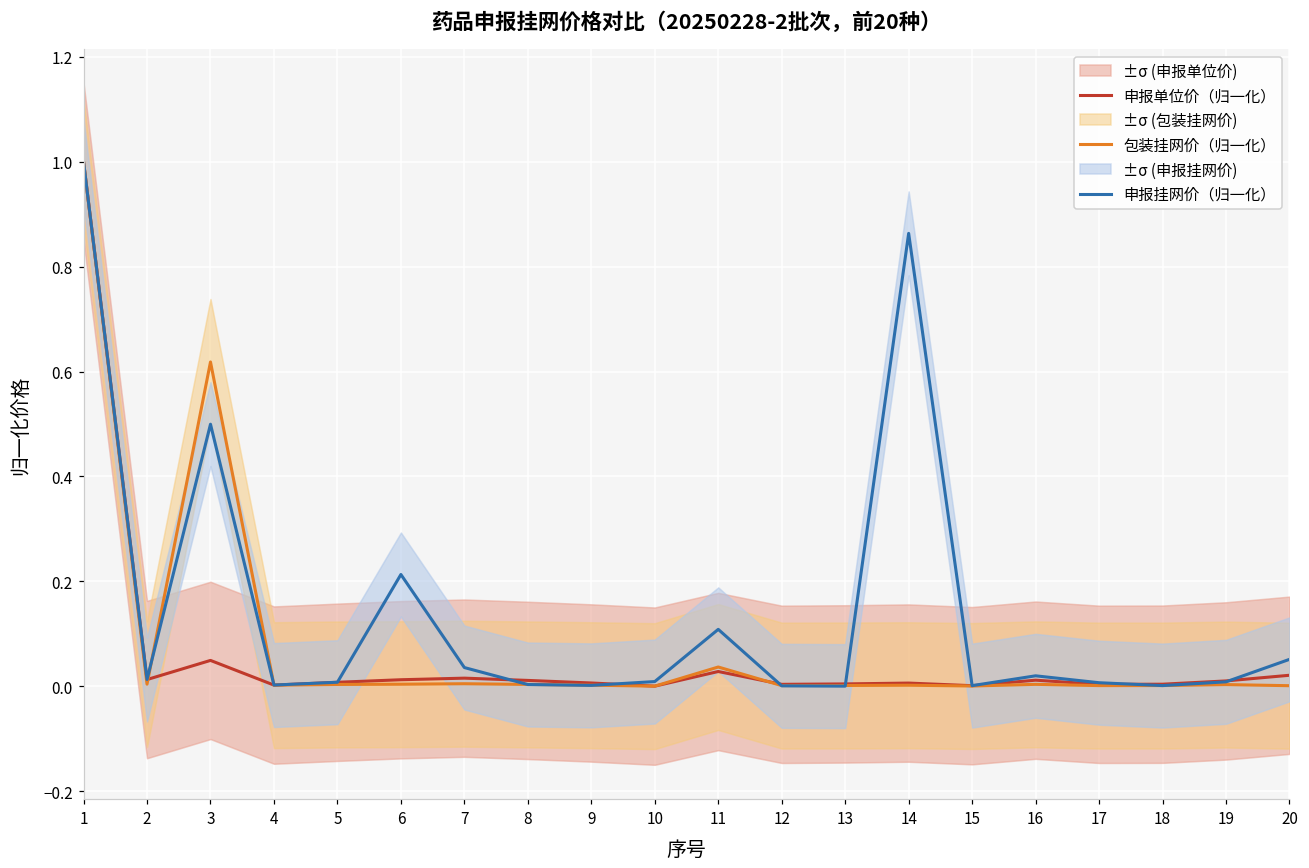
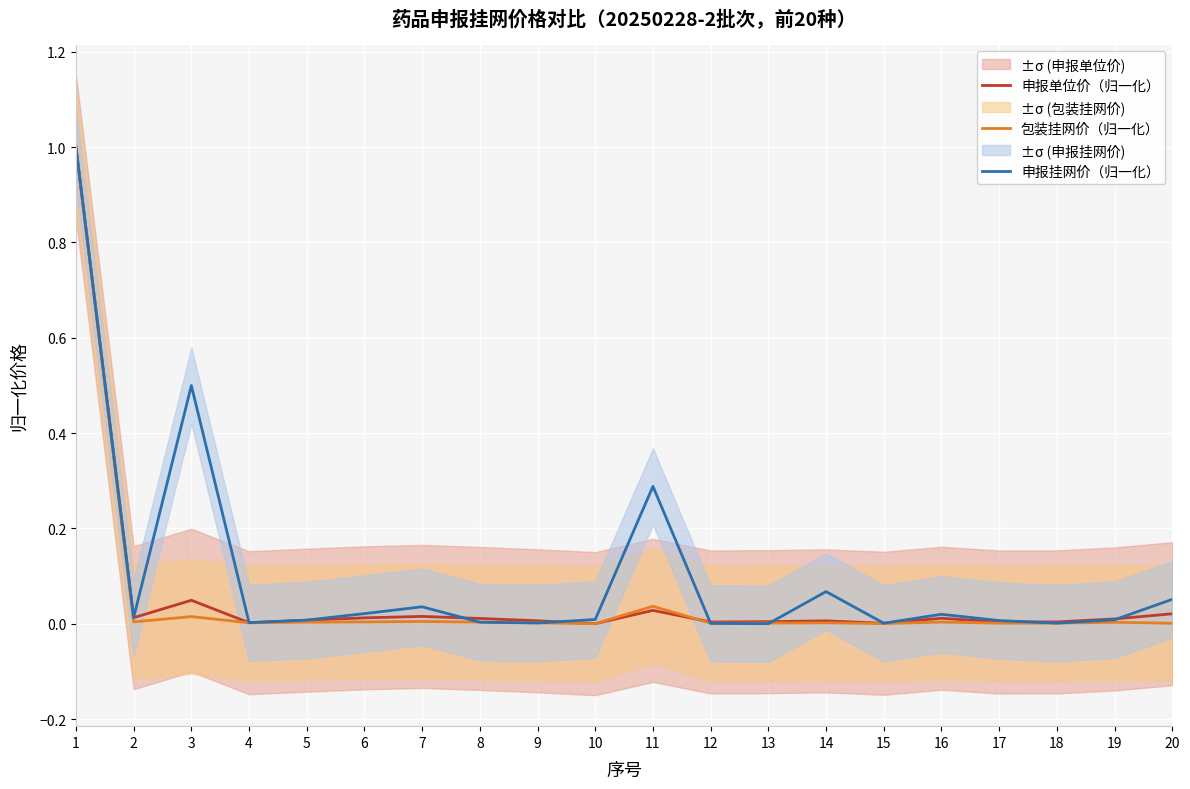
  {
    "申报单位价（归一化）": {
      "3": 0.05,
      "6": 0.01,
      "7": 0.02,
      "8": 0.01,
      "11": 0.03,
      "16": 0.01,
      "20": 0.02
    },
    "包装挂网价（归一化）": {
      "2": 0.00,
-     "3": 0.62,
+     "3": 0.01,
      "6": 0.00,
      "7": 0.00,
      "11": 0.04,
      "16": 0.00,
      "20": 0.00
    },
    "申报挂网价（归一化）": {
      "3": 0.50,
-     "6": 0.21,
+     "6": 0.02,
      "7": 0.04,
      "10": 0.01,
-     "11": 0.11,
-     "14": 0.86,
+     "11": 0.29,
+     "14": 0.07,
      "16": 0.02,
      "20": 0.05
    }
  }
